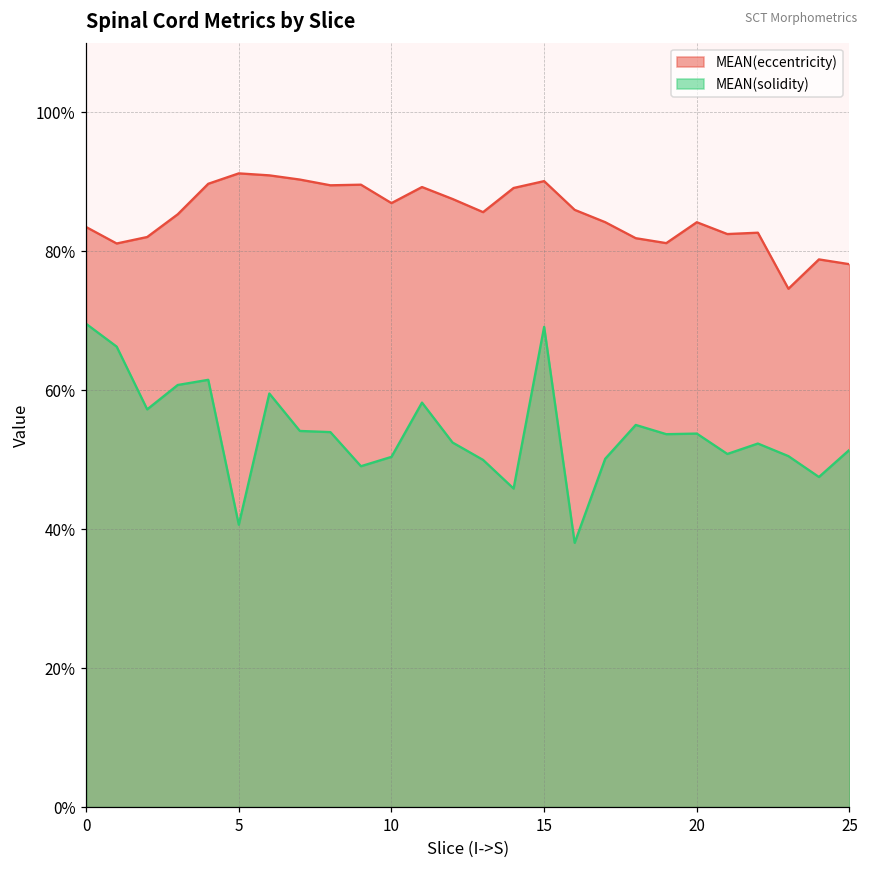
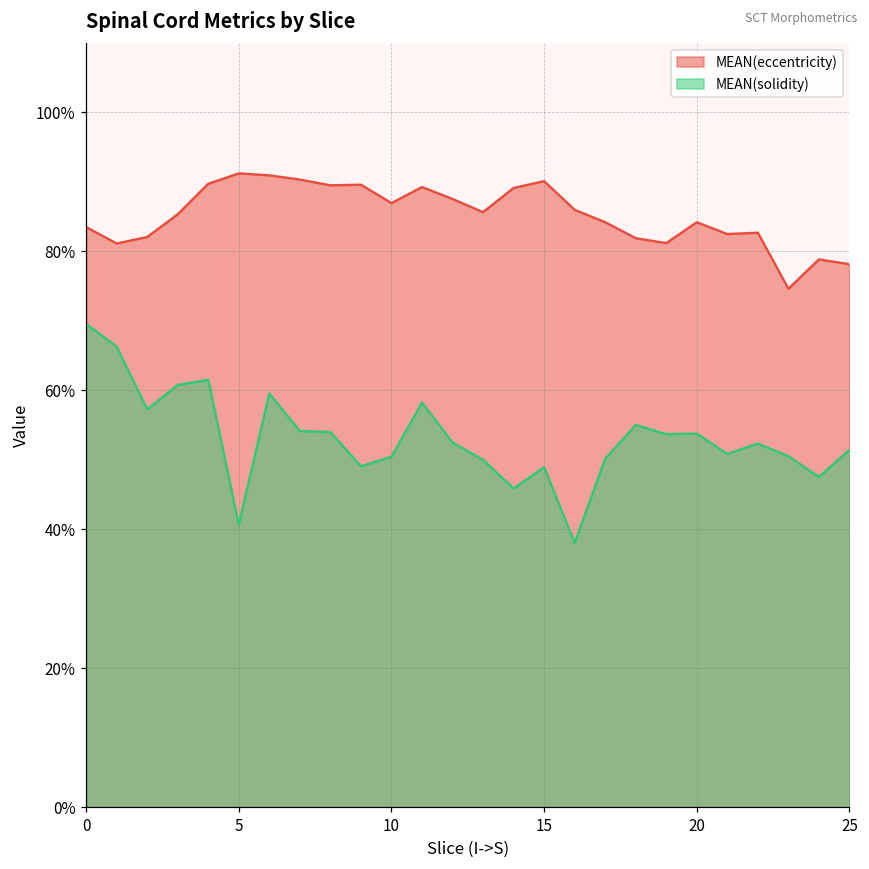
  {
    "MEAN(eccentricity)": {
      "0": "83%",
      "5": "91%",
      "10": "87%",
      "15": "90%",
      "20": "84%",
      "25": "78%"
    },
    "MEAN(solidity)": {
      "0": "70%",
      "5": "41%",
      "10": "50%",
-     "15": "69%",
+     "15": "49%",
      "20": "54%",
      "25": "51%"
    }
  }
